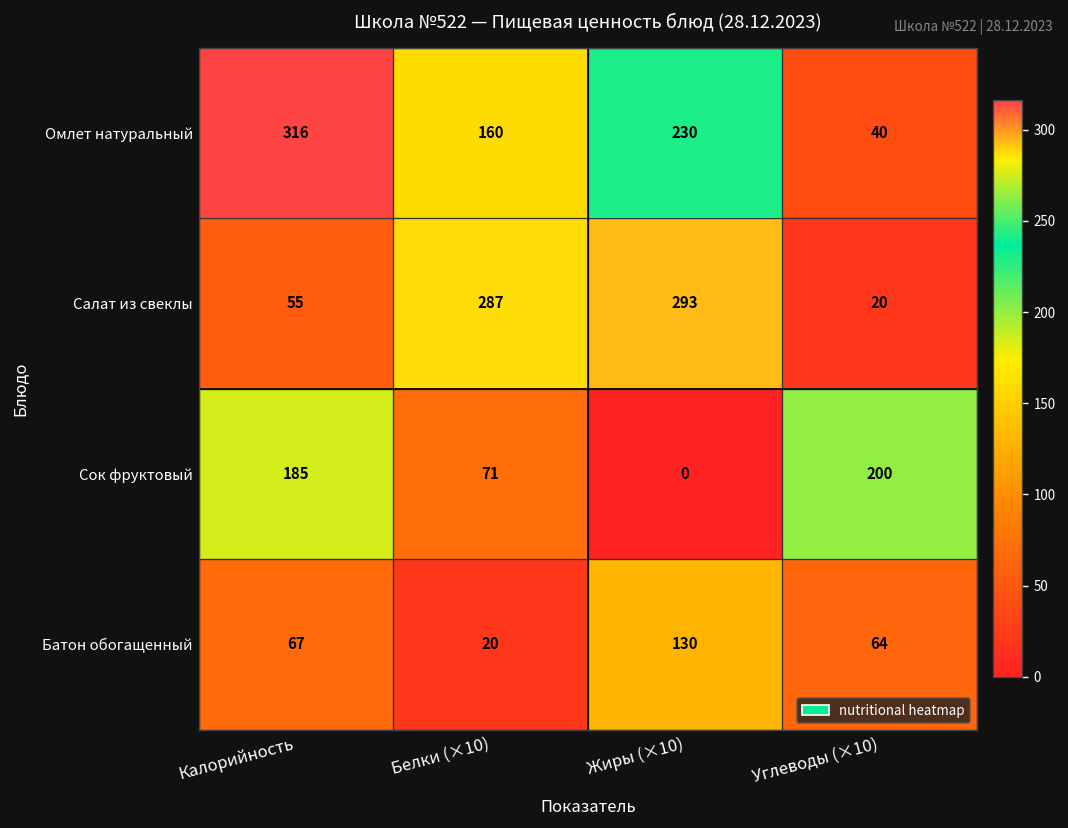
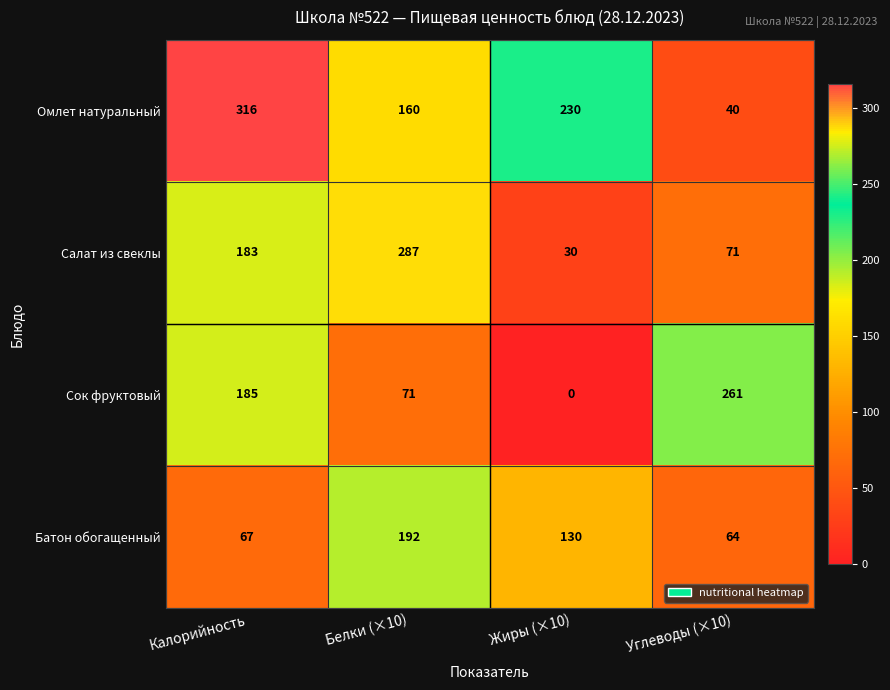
  {
    "Омлет натуральный": {
      "Калорийность": 316,
      "Белки (×10)": 160,
      "Жиры (×10)": 230,
      "Углеводы (×10)": 40
    },
    "Салат из свеклы": {
-     "Калорийность": 55,
+     "Калорийность": 183,
      "Белки (×10)": 287,
-     "Жиры (×10)": 293,
-     "Углеводы (×10)": 20
+     "Жиры (×10)": 30,
+     "Углеводы (×10)": 71
    },
    "Сок фруктовый": {
      "Калорийность": 185,
      "Белки (×10)": 71,
      "Жиры (×10)": 0,
-     "Углеводы (×10)": 200
+     "Углеводы (×10)": 261
    },
    "Батон обогащенный": {
      "Калорийность": 67,
-     "Белки (×10)": 20,
+     "Белки (×10)": 192,
      "Жиры (×10)": 130,
      "Углеводы (×10)": 64
    }
  }
